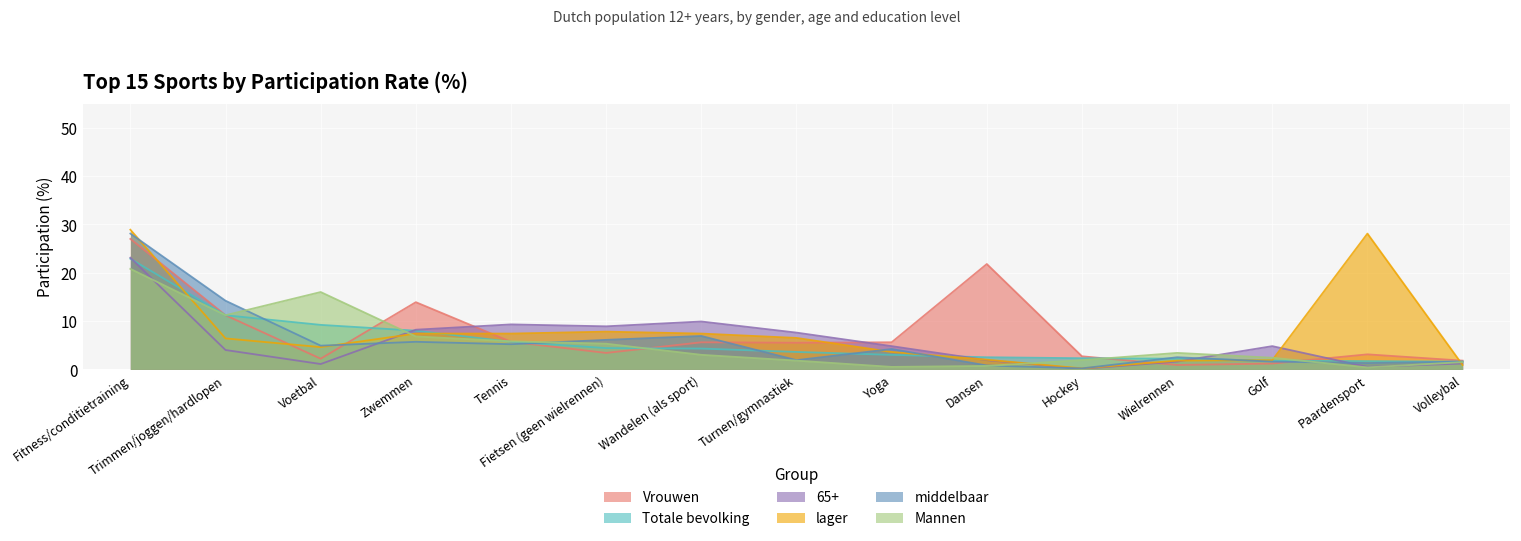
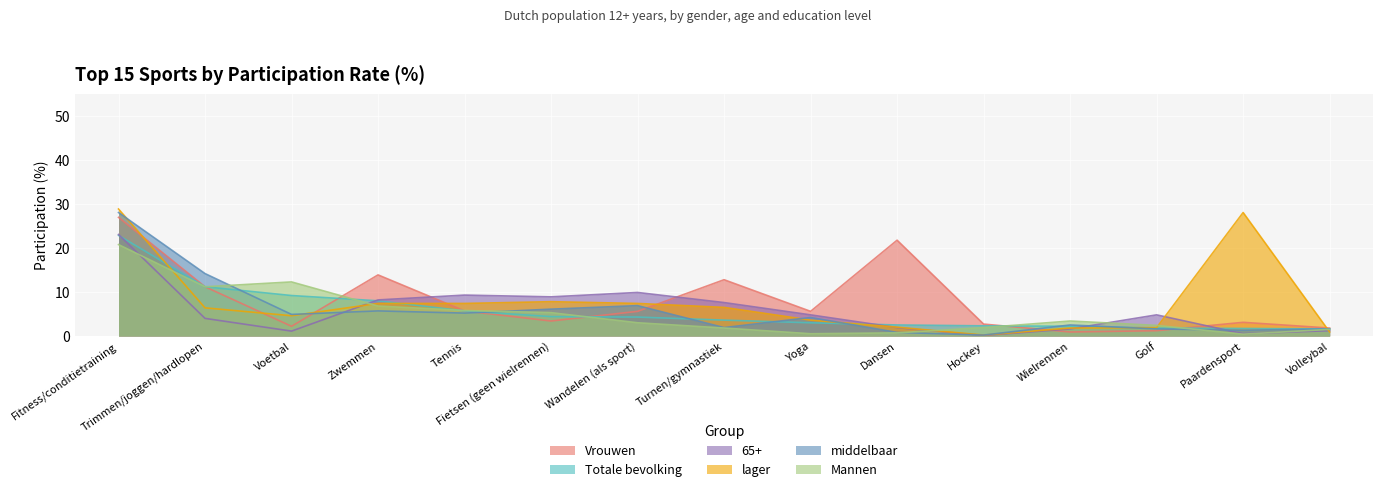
  {
    "Vrouwen": {
      "Fitness/conditietraining": 27,
      "Voetbal": 2,
      "Zwemmen": 14,
      "Fietsen (geen wielrennen)": 3,
      "Wandelen (als sport)": 6,
-     "Turnen/gymnastiek": 6,
+     "Turnen/gymnastiek": 13,
      "Yoga": 6,
      "Dansen": 22,
      "Wielrennen": 1,
      "Paardensport": 3
    },
    "lager": {
      "Fitness/conditietraining": 29,
      "Trimmen/joggen/hardlopen": 6,
      "Zwemmen": 7,
      "Tennis": 7,
      "Fietsen (geen wielrennen)": 8,
      "Turnen/gymnastiek": 7,
      "Yoga": 4,
      "Paardensport": 28
    },
    "Mannen": {
      "Fitness/conditietraining": 21,
-     "Voetbal": 16,
+     "Voetbal": 12,
      "Zwemmen": 7,
      "Fietsen (geen wielrennen)": 5,
      "Wandelen (als sport)": 3,
      "Yoga": 1,
      "Wielrennen": 3
    }
  }
